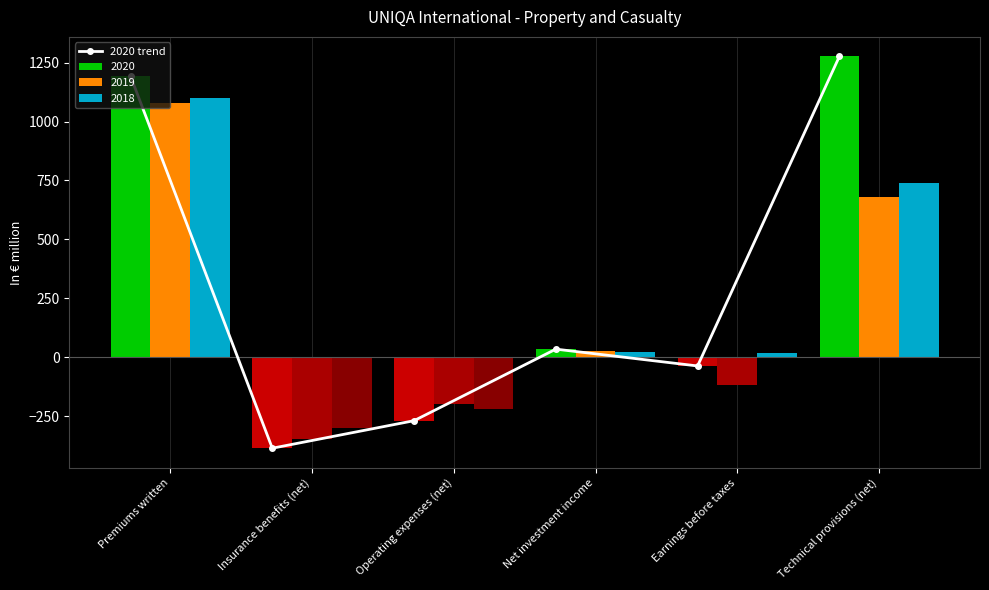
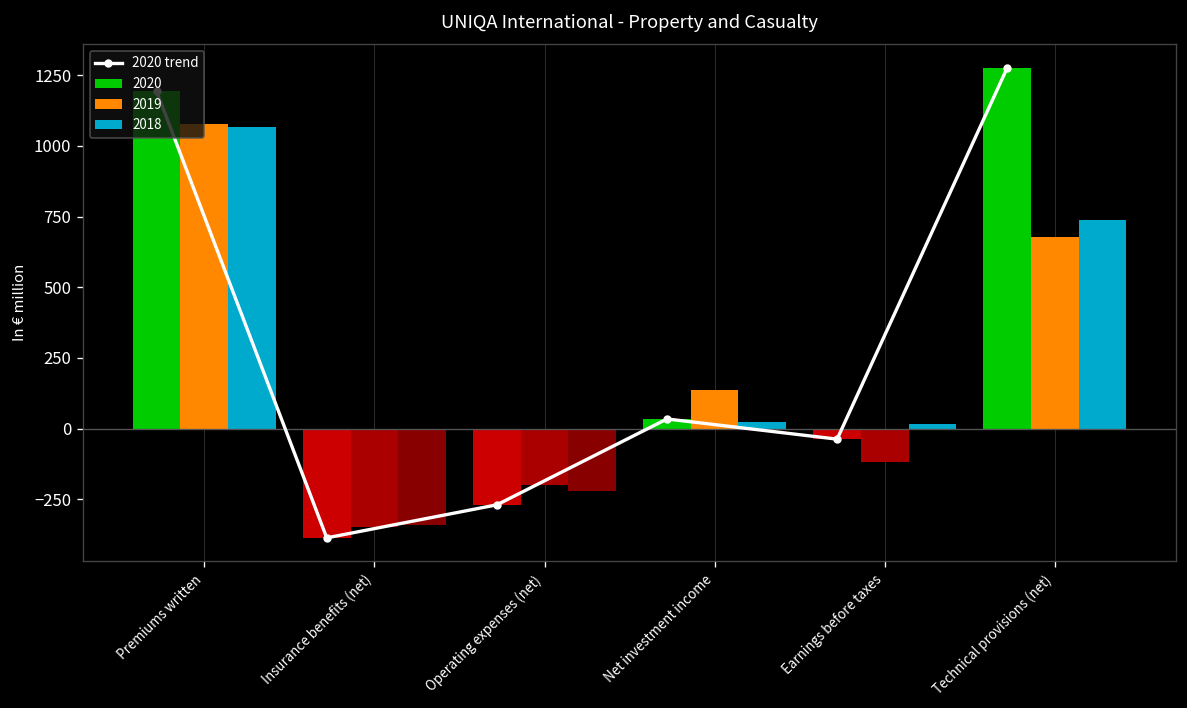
  {
    "2020": {
      "Insurance benefits (net)": -390,
      "Operating expenses (net)": -270,
      "Net investment income": 30,
      "Earnings before taxes": -40,
      "Technical provisions (net)": 1280
    },
    "2019": {
      "Insurance benefits (net)": -350,
      "Operating expenses (net)": -200,
-     "Net investment income": 30,
+     "Net investment income": 140,
      "Earnings before taxes": -120,
      "Technical provisions (net)": 680
    },
    "2018": {
-     "Premiums written": 1100,
-     "Insurance benefits (net)": -300,
+     "Premiums written": 1070,
+     "Insurance benefits (net)": -340,
      "Operating expenses (net)": -220,
      "Net investment income": 20,
      "Earnings before taxes": 20,
      "Technical provisions (net)": 740
    }
  }
